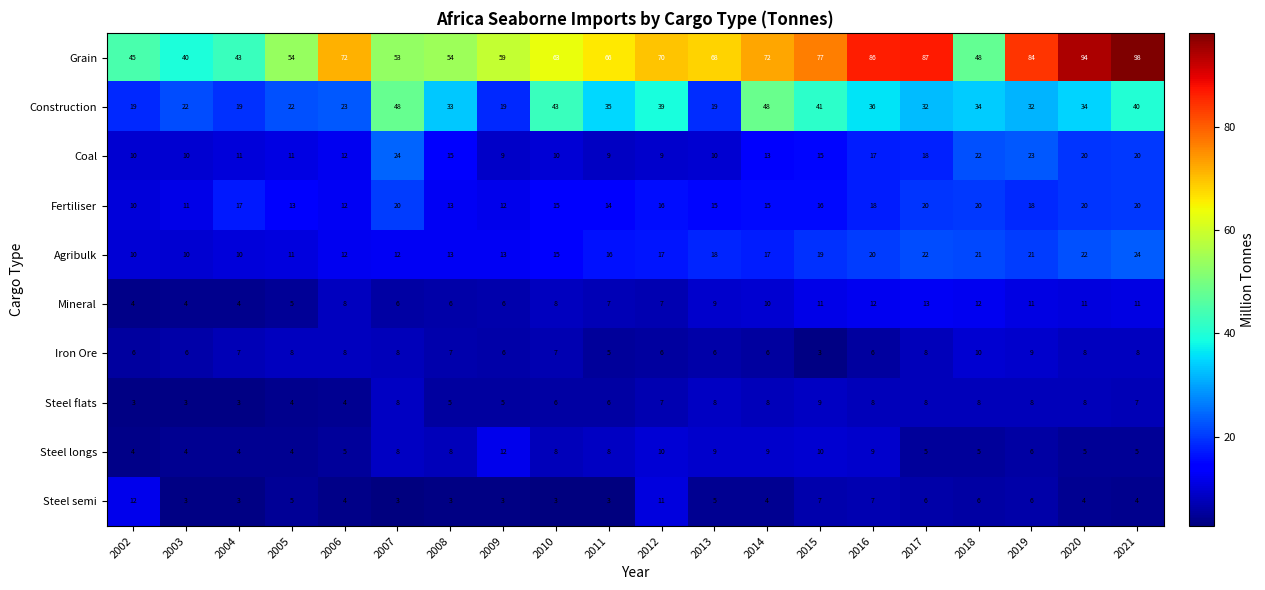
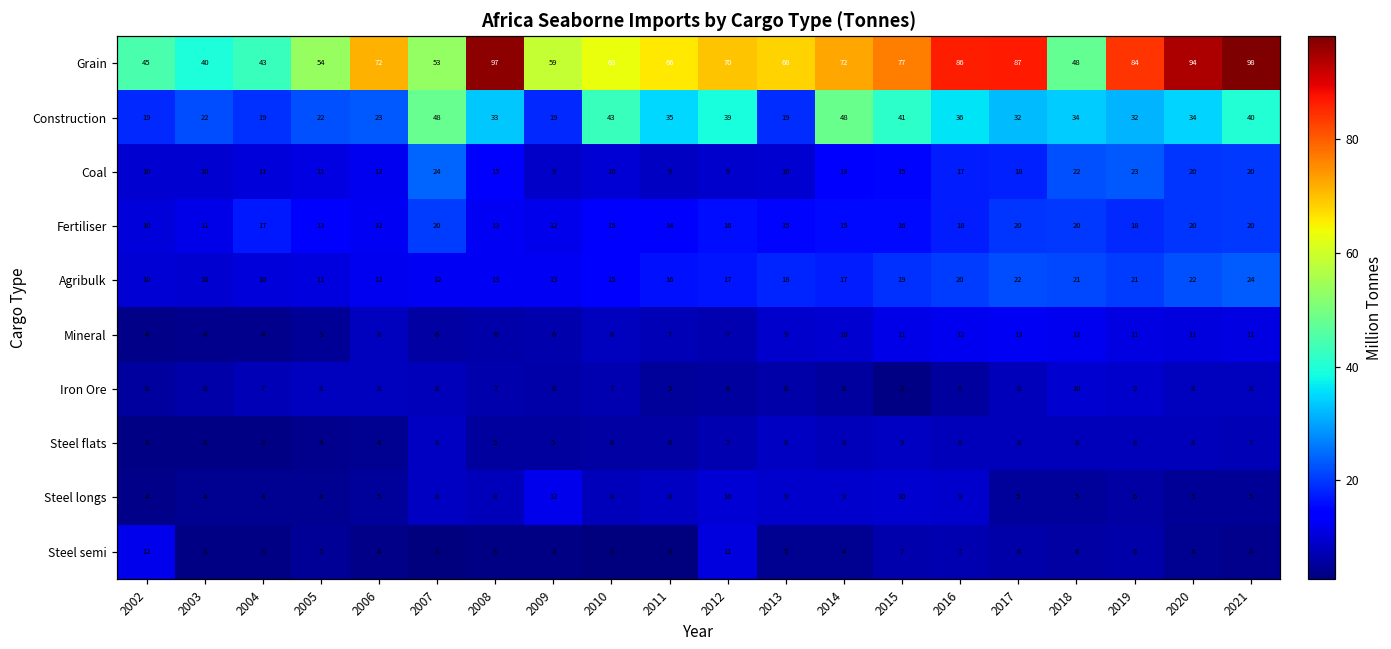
  {
    "Grain": {
      "2002": 45,
      "2003": 40,
      "2004": 43,
      "2005": 54,
      "2006": 72,
      "2007": 53,
-     "2008": 54,
+     "2008": 97,
      "2009": 59,
      "2010": 63,
      "2011": 66,
      "2012": 70,
      "2013": 68,
      "2014": 72,
      "2015": 77,
      "2016": 86,
      "2017": 87,
      "2018": 48,
      "2019": 84,
      "2020": 94,
      "2021": 98
    },
    "Construction": {
      "2002": 19,
      "2003": 22,
      "2004": 19,
      "2005": 22,
      "2006": 23,
      "2007": 48,
      "2008": 33,
      "2009": 19,
      "2010": 43,
      "2011": 35,
      "2012": 39,
      "2013": 19,
      "2014": 48,
      "2015": 41,
      "2016": 36,
      "2017": 32,
      "2018": 34,
      "2019": 32,
      "2020": 34,
      "2021": 40
    },
    "Coal": {
      "2002": 10,
      "2003": 10,
      "2004": 11,
      "2005": 11,
      "2006": 12,
      "2007": 24,
      "2008": 15,
      "2009": 9,
      "2010": 10,
      "2011": 9,
      "2012": 9,
      "2013": 10,
      "2014": 13,
      "2015": 15,
      "2016": 17,
      "2017": 18,
      "2018": 22,
      "2019": 23,
      "2020": 20,
      "2021": 20
    },
    "Fertiliser": {
      "2002": 10,
      "2003": 11,
      "2004": 17,
      "2005": 13,
      "2006": 12,
      "2007": 20,
      "2008": 13,
      "2009": 12,
      "2010": 15,
      "2011": 14,
      "2012": 16,
      "2013": 15,
      "2014": 15,
      "2015": 16,
      "2016": 18,
      "2017": 20,
      "2018": 20,
      "2019": 18,
      "2020": 20,
      "2021": 20
    },
    "Agribulk": {
      "2002": 10,
      "2003": 10,
      "2004": 10,
      "2005": 11,
      "2006": 12,
      "2007": 12,
      "2008": 13,
      "2009": 13,
      "2010": 15,
      "2011": 16,
      "2012": 17,
      "2013": 18,
      "2014": 17,
      "2015": 19,
      "2016": 20,
      "2017": 22,
      "2018": 21,
      "2019": 21,
      "2020": 22,
      "2021": 24
    },
    "Mineral": {
      "2002": 4,
      "2003": 4,
      "2004": 4,
      "2005": 5,
      "2006": 8,
      "2007": 6,
      "2008": 6,
      "2009": 6,
      "2010": 8,
      "2011": 7,
      "2012": 7,
      "2013": 9,
      "2014": 10,
      "2015": 11,
      "2016": 12,
      "2017": 13,
      "2018": 12,
      "2019": 11,
      "2020": 11,
      "2021": 11
    },
    "Iron Ore": {
      "2002": 6,
      "2003": 6,
      "2004": 7,
      "2005": 8,
      "2006": 8,
      "2007": 8,
      "2008": 7,
      "2009": 6,
      "2010": 7,
      "2011": 5,
      "2012": 6,
      "2013": 6,
      "2014": 6,
      "2015": 3,
      "2016": 6,
      "2017": 8,
      "2018": 10,
      "2019": 9,
      "2020": 8,
      "2021": 8
    },
    "Steel flats": {
      "2002": 3,
      "2003": 3,
      "2004": 3,
      "2005": 4,
      "2006": 4,
      "2007": 8,
      "2008": 5,
      "2009": 5,
      "2010": 6,
      "2011": 6,
      "2012": 7,
      "2013": 8,
      "2014": 8,
      "2015": 9,
      "2016": 8,
      "2017": 8,
      "2018": 8,
      "2019": 8,
      "2020": 8,
      "2021": 7
    },
    "Steel longs": {
      "2002": 4,
      "2003": 4,
      "2004": 4,
      "2005": 4,
      "2006": 5,
      "2007": 8,
      "2008": 8,
      "2009": 12,
      "2010": 8,
      "2011": 8,
      "2012": 10,
      "2013": 9,
      "2014": 9,
      "2015": 10,
      "2016": 9,
      "2017": 5,
      "2018": 5,
      "2019": 6,
      "2020": 5,
      "2021": 5
    },
    "Steel semi": {
      "2002": 12,
      "2003": 3,
      "2004": 3,
      "2005": 5,
      "2006": 4,
      "2007": 3,
      "2008": 3,
      "2009": 3,
      "2010": 3,
      "2011": 3,
      "2012": 11,
      "2013": 5,
      "2014": 4,
      "2015": 7,
      "2016": 7,
      "2017": 6,
      "2018": 6,
      "2019": 6,
      "2020": 4,
      "2021": 4
    }
  }
